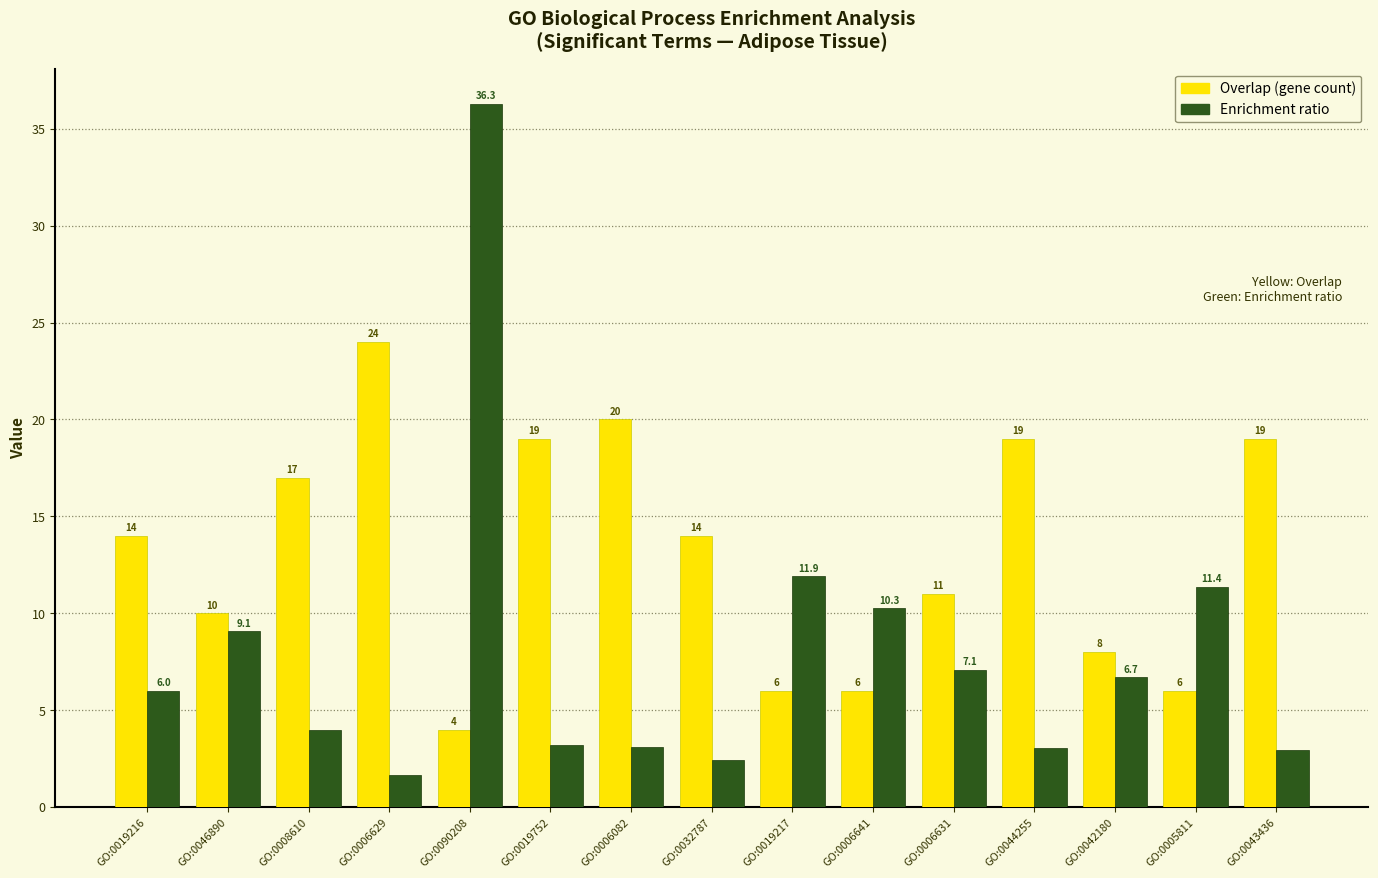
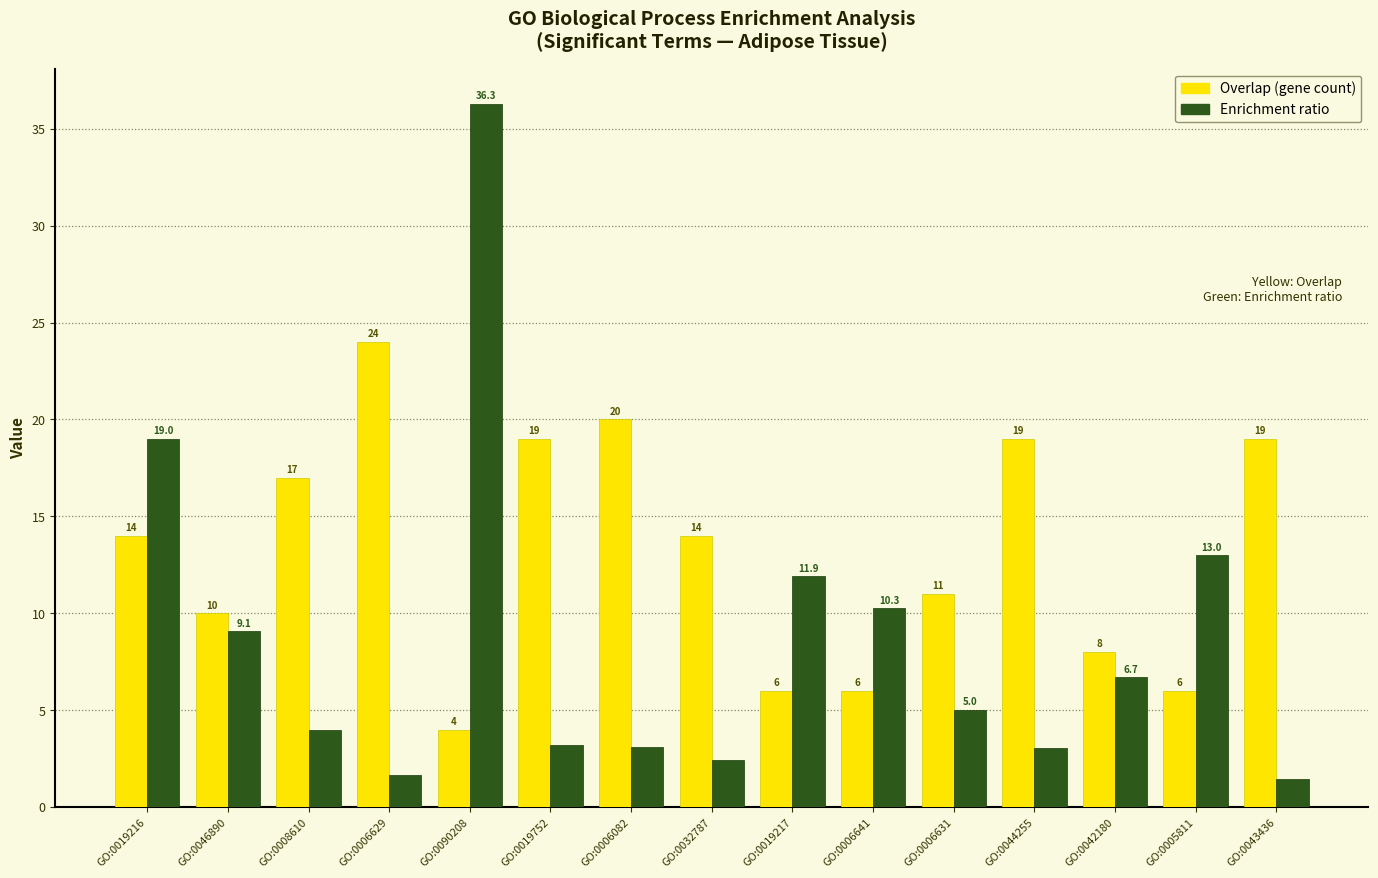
  {
    "Enrichment ratio": {
-     "GO:0019216": 6.0,
+     "GO:0019216": 19.0,
      "GO:0046890": 9.1,
      "GO:0090208": 36.3,
      "GO:0019217": 11.9,
      "GO:0006641": 10.3,
-     "GO:0006631": 7.1,
+     "GO:0006631": 5.0,
      "GO:0042180": 6.7,
-     "GO:0005811": 11.4,
-     "GO:0043436": 3.0
+     "GO:0005811": 13.0,
+     "GO:0043436": 1.5
    }
  }
